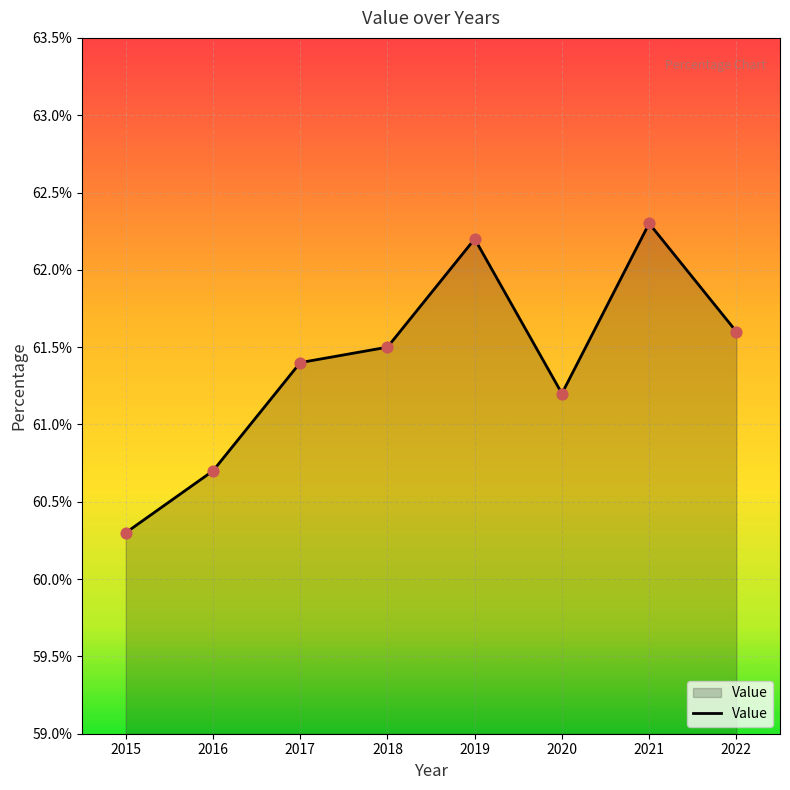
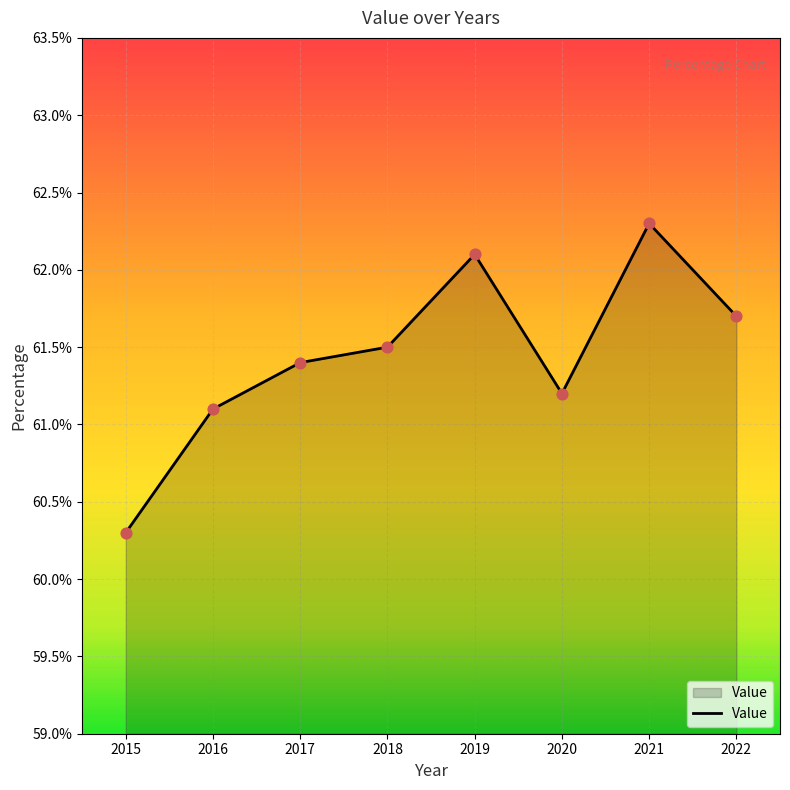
  {
    "2015": "60.3%",
-   "2016": "60.7%",
+   "2016": "61.1%",
    "2017": "61.4%",
    "2018": "61.5%",
-   "2019": "62.2%",
+   "2019": "62.1%",
    "2020": "61.2%",
    "2021": "62.3%",
-   "2022": "61.6%"
+   "2022": "61.7%"
  }
